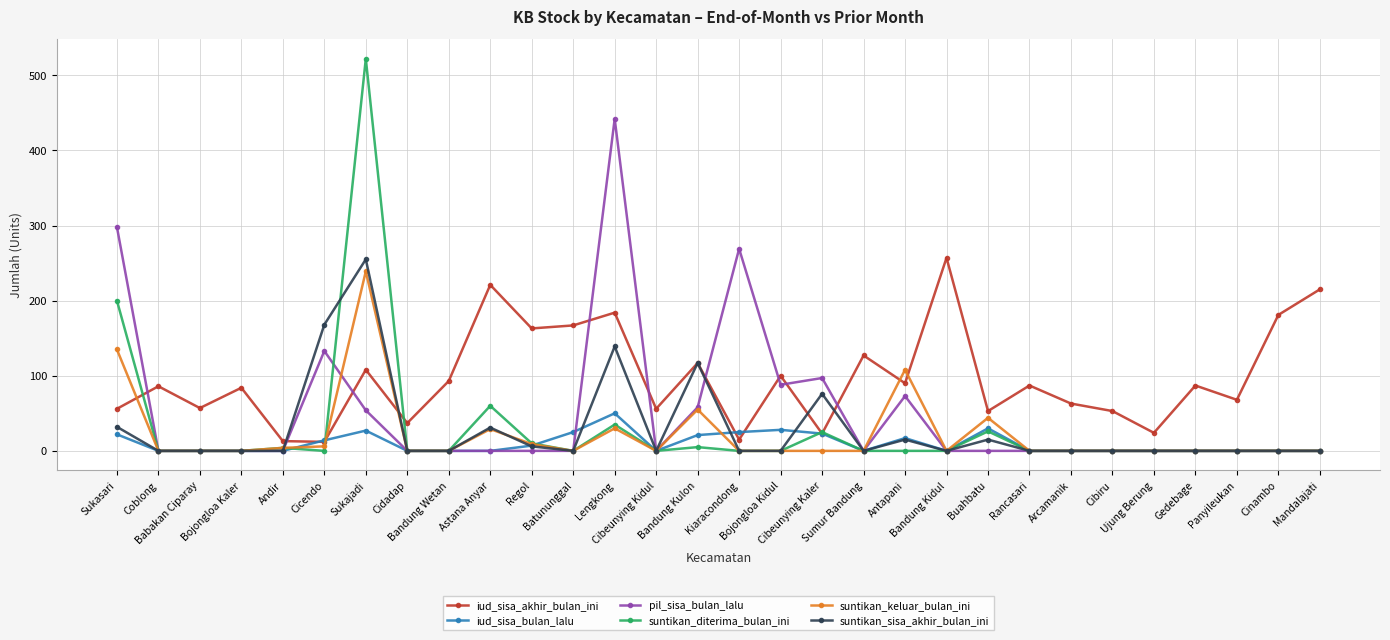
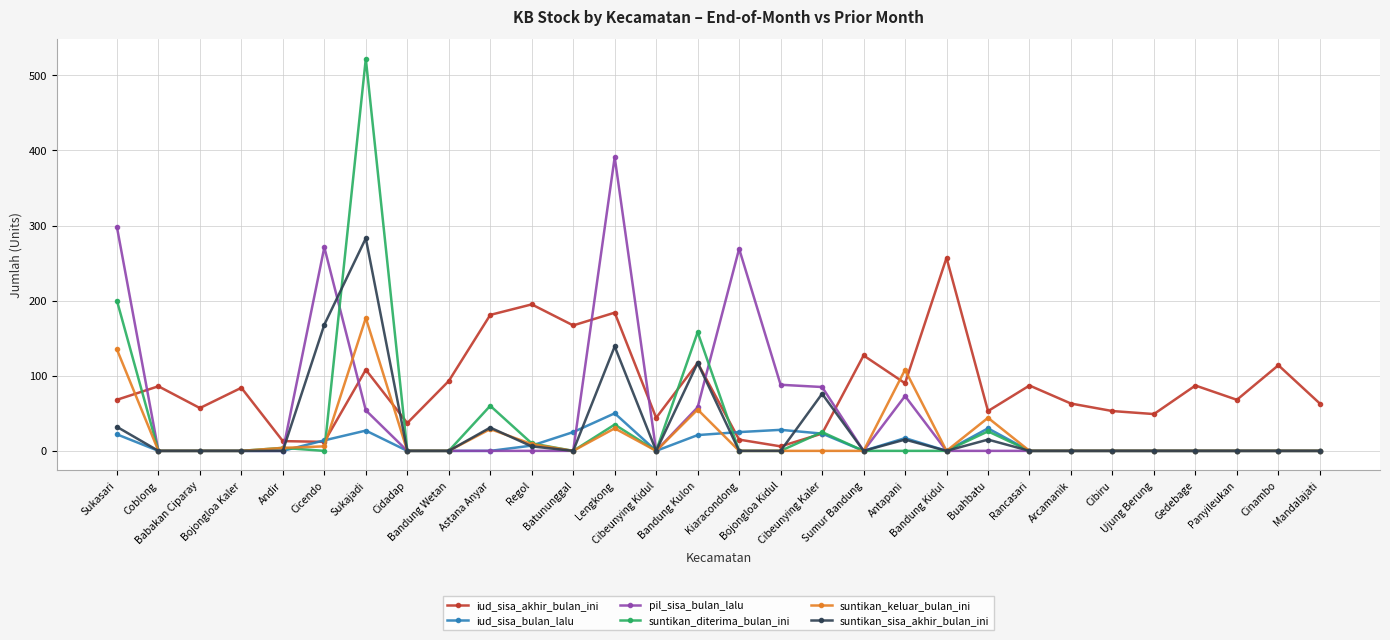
  {
    "iud_sisa_akhir_bulan_ini": {
-     "Sukasari": 60,
+     "Sukasari": 70,
      "Coblong": 90,
      "Babakan Ciparay": 60,
      "Bojongloa Kaler": 80,
      "Andir": 10,
      "Sukajadi": 110,
      "Cidadap": 40,
      "Bandung Wetan": 90,
-     "Astana Anyar": 220,
-     "Regol": 160,
+     "Astana Anyar": 180,
+     "Regol": 200,
      "Batununggal": 170,
      "Lengkong": 180,
-     "Cibeunying Kidul": 60,
+     "Cibeunying Kidul": 40,
      "Kiaracondong": 20,
-     "Bojongloa Kidul": 100,
+     "Bojongloa Kidul": 10,
      "Sumur Bandung": 130,
      "Antapani": 90,
      "Bandung Kidul": 260,
      "Buahbatu": 50,
      "Rancasari": 90,
      "Arcamanik": 60,
      "Cibiru": 50,
-     "Ujung Berung": 20,
+     "Ujung Berung": 50,
      "Gedebage": 90,
      "Panyileukan": 70,
-     "Cinambo": 180,
-     "Mandalajati": 220
+     "Cinambo": 110,
+     "Mandalajati": 60
    },
    "iud_sisa_bulan_lalu": {
      "Sukasari": 20,
      "Sukajadi": 30,
      "Batununggal": 30,
      "Lengkong": 50,
      "Bandung Kulon": 20,
      "Kiaracondong": 30,
      "Bojongloa Kidul": 30,
      "Buahbatu": 30
    },
    "pil_sisa_bulan_lalu": {
      "Sukasari": 300,
-     "Cicendo": 130,
+     "Cicendo": 270,
      "Sukajadi": 50,
      "Regol": 0,
-     "Lengkong": 440,
+     "Lengkong": 390,
      "Kiaracondong": 270,
      "Bojongloa Kidul": 90,
-     "Cibeunying Kaler": 100,
+     "Cibeunying Kaler": 90,
      "Antapani": 70,
      "Buahbatu": 0
    },
    "suntikan_diterima_bulan_ini": {
      "Sukasari": 200,
      "Cicendo": 0,
      "Sukajadi": 520,
      "Astana Anyar": 60,
      "Lengkong": 40,
-     "Bandung Kulon": 10,
+     "Bandung Kulon": 160,
      "Antapani": 0,
      "Buahbatu": 30
    },
    "suntikan_keluar_bulan_ini": {
      "Sukasari": 140,
      "Cicendo": 10,
-     "Sukajadi": 240,
+     "Sukajadi": 180,
      "Lengkong": 30,
      "Cibeunying Kaler": 0,
      "Antapani": 110,
      "Buahbatu": 40
    },
    "suntikan_sisa_akhir_bulan_ini": {
      "Sukasari": 30,
      "Cicendo": 170,
-     "Sukajadi": 260,
+     "Sukajadi": 280,
      "Lengkong": 140,
      "Cibeunying Kaler": 80,
      "Buahbatu": 20
    }
  }
